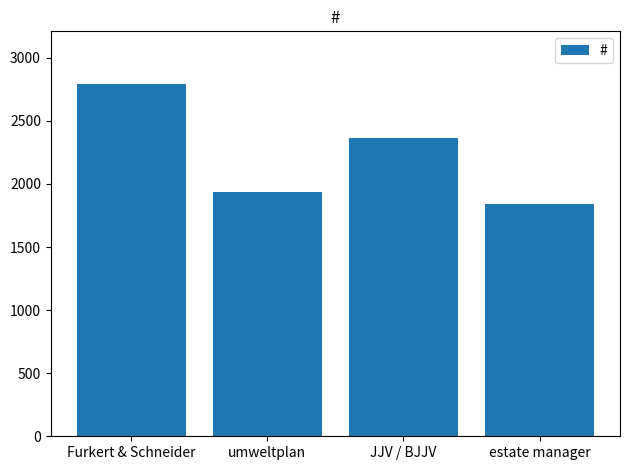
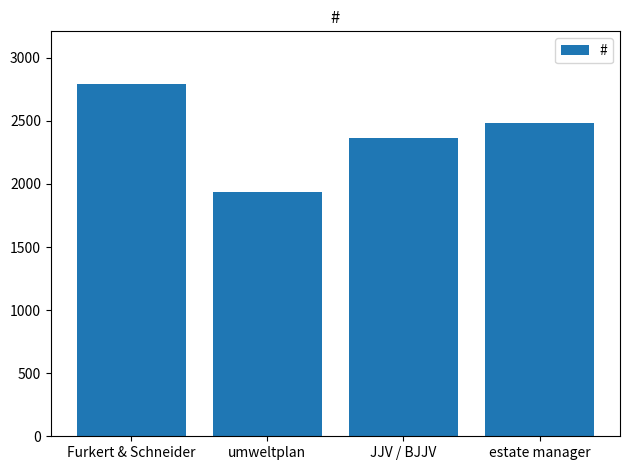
  {
    "Furkert & Schneider": 2790,
    "umweltplan": 1940,
    "JJV / BJJV": 2360,
-   "estate manager": 1840
+   "estate manager": 2490
  }
